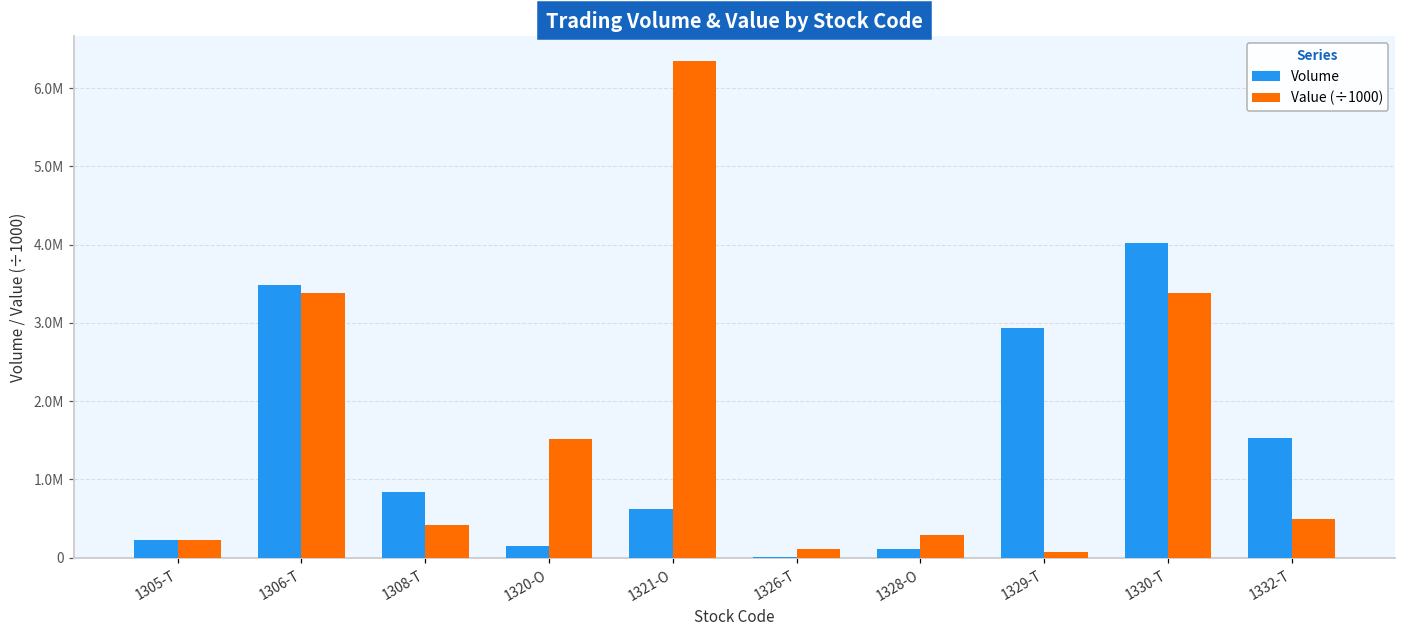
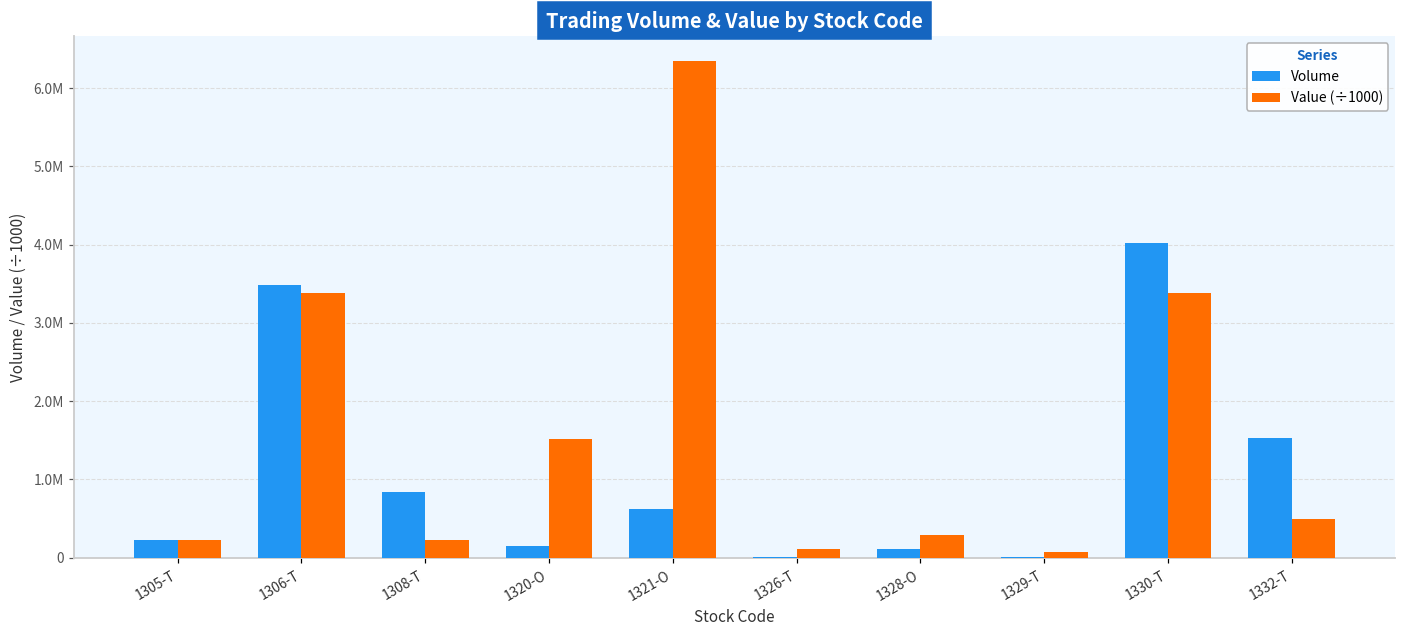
  {
    "Volume": {
      "1305-T": 200000,
      "1306-T": 3500000,
      "1308-T": 800000,
      "1320-O": 100000,
      "1321-O": 600000,
      "1328-O": 100000,
-     "1329-T": 2900000,
+     "1329-T": 0,
      "1330-T": 4000000,
      "1332-T": 1500000
    },
    "Value (÷1000)": {
      "1305-T": 200000,
      "1306-T": 3400000,
-     "1308-T": 400000,
+     "1308-T": 200000,
      "1320-O": 1500000,
      "1321-O": 6300000,
      "1326-T": 100000,
      "1328-O": 300000,
      "1329-T": 100000,
      "1330-T": 3400000,
      "1332-T": 500000
    }
  }
